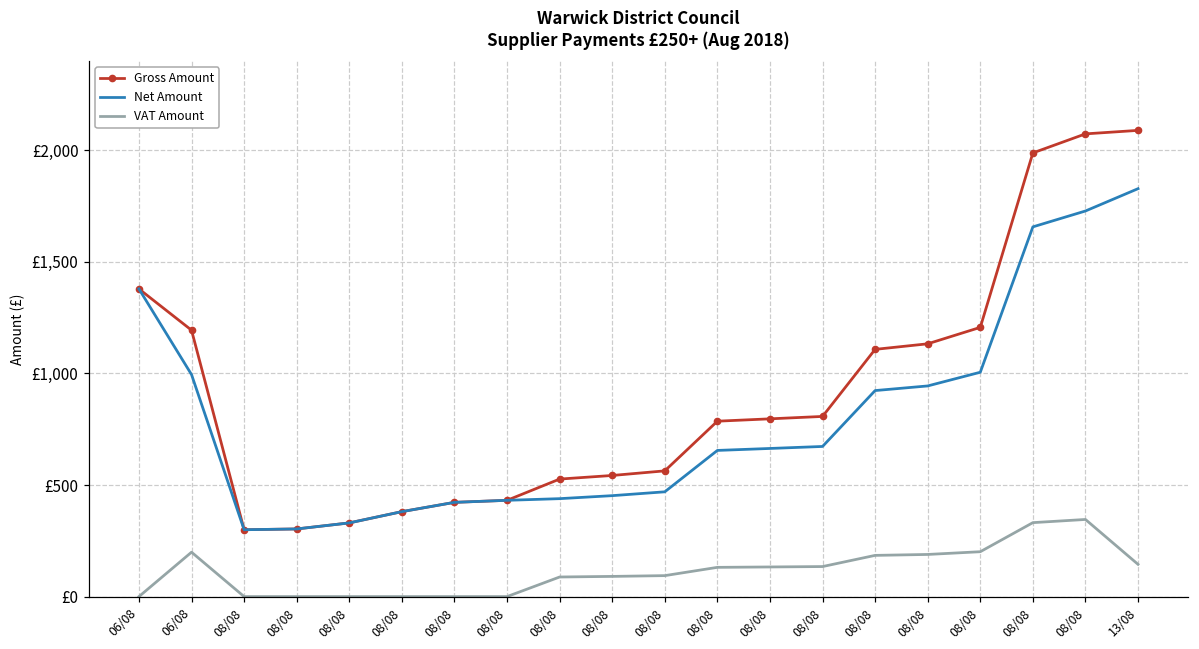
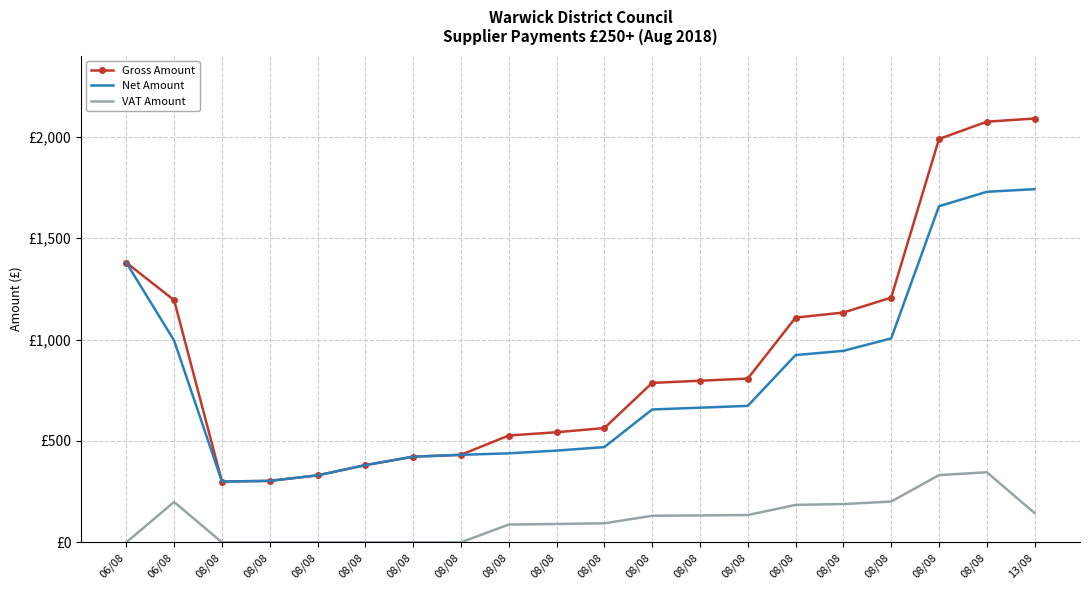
  {
    "Gross Amount": {
      "13/08": "£2,090"
    },
    "Net Amount": {
-     "13/08": "£1,830"
+     "13/08": "£1,740"
    },
    "VAT Amount": {
      "13/08": "£140"
    }
  }
